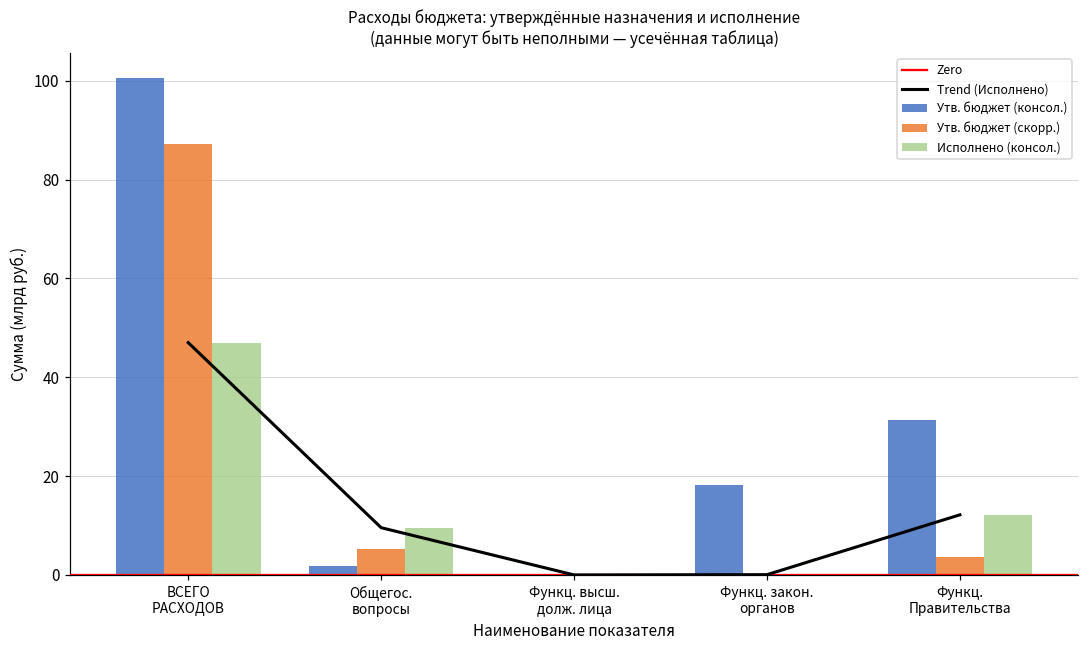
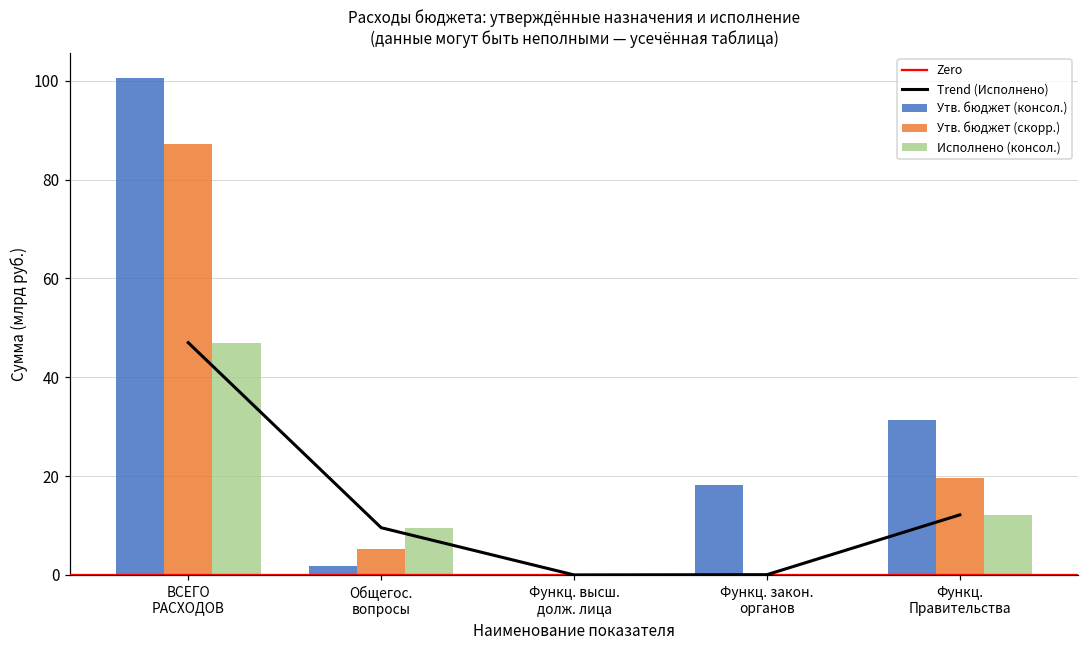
  {
    "Утв. бюджет (консол.)": {
      "ВСЕГО РАСХОДОВ": 101,
      "Общегос. вопросы": 2,
      "Функц. закон. органов": 18,
      "Функц. Правительства": 31
    },
    "Trend (Исполнено)": {
      "ВСЕГО РАСХОДОВ": 47,
      "Общегос. вопросы": 10,
      "Функц. высш. долж. лица": 0,
      "Функц. закон. органов": 0,
      "Функц. Правительства": 12
    },
    "Утв. бюджет (скорр.)": {
      "ВСЕГО РАСХОДОВ": 87,
      "Общегос. вопросы": 5,
-     "Функц. Правительства": 4
+     "Функц. Правительства": 20
    },
    "Исполнено (консол.)": {
      "ВСЕГО РАСХОДОВ": 47,
      "Общегос. вопросы": 10,
      "Функц. Правительства": 12
    }
  }
